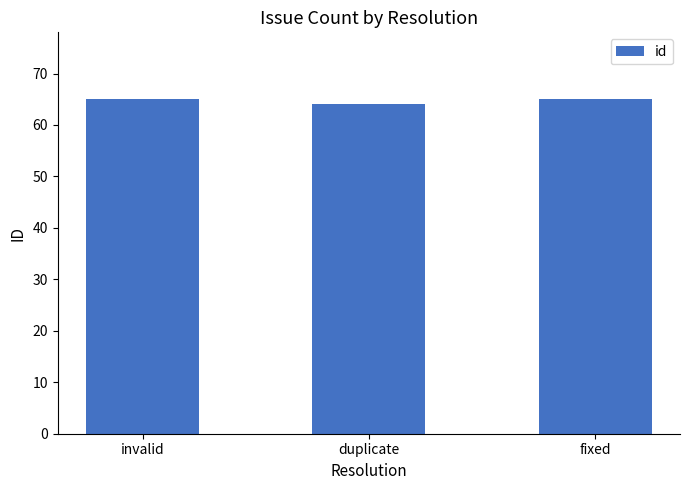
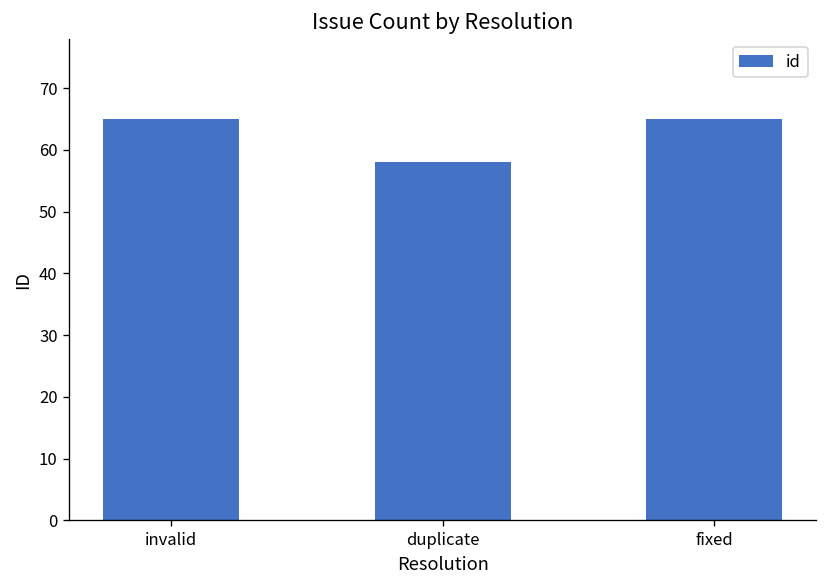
  {
    "invalid": 65,
-   "duplicate": 64,
+   "duplicate": 58,
    "fixed": 65
  }
